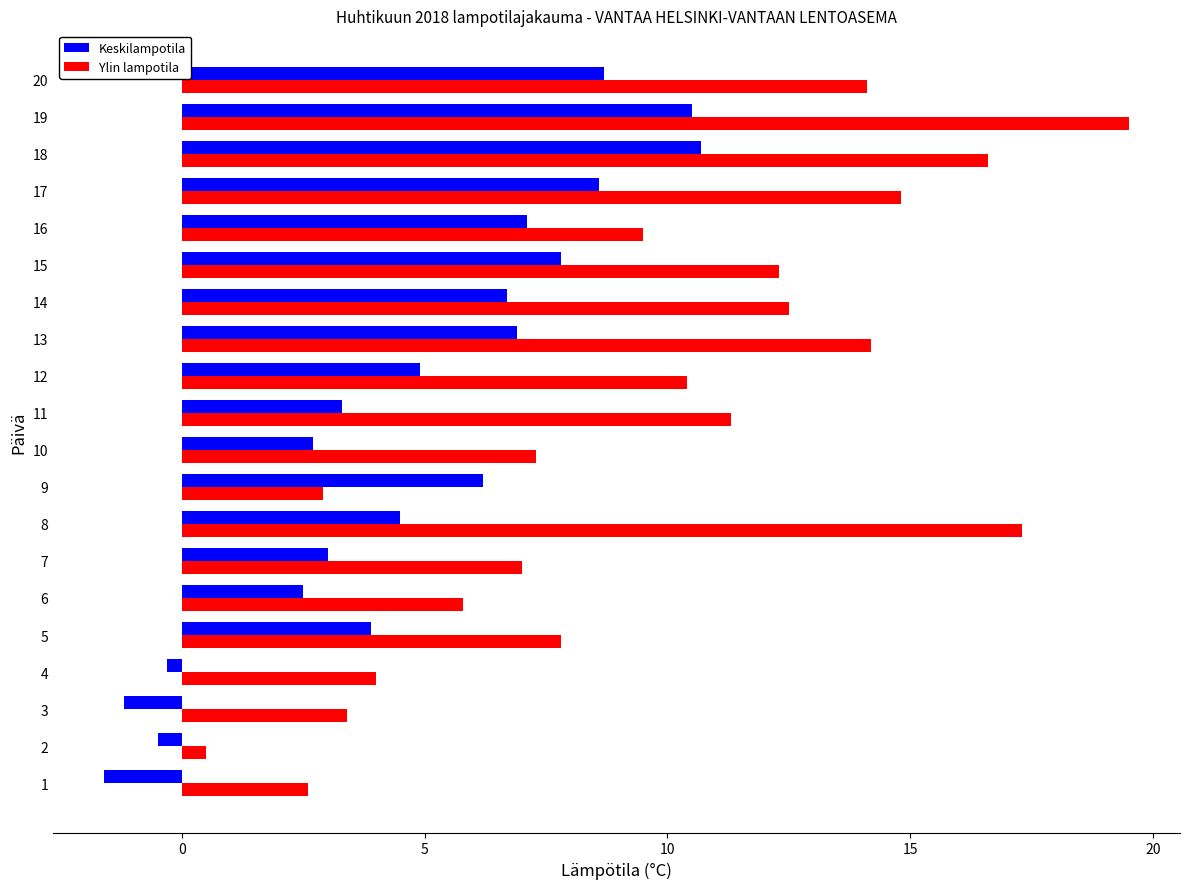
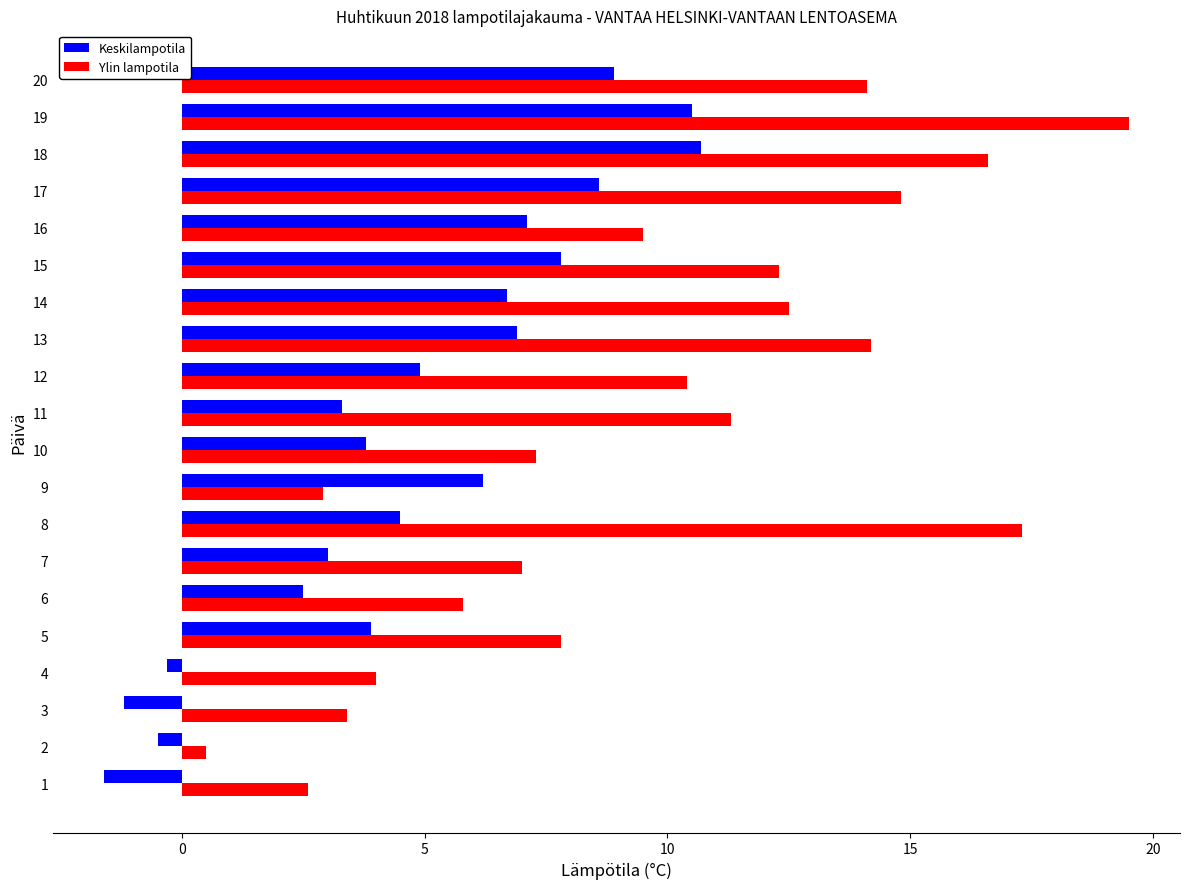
  {
    "Keskilampotila": {
-     "20": 8.7,
+     "20": 8.9,
      "19": 10.5,
      "18": 10.7,
      "17": 8.6,
      "16": 7.1,
      "15": 7.8,
      "14": 6.7,
      "13": 6.9,
      "12": 4.9,
      "11": 3.3,
-     "10": 2.7,
+     "10": 3.8,
      "9": 6.2,
      "8": 4.5,
      "7": 3.0,
      "6": 2.5,
      "5": 3.9,
      "4": -0.3,
      "3": -1.2,
      "2": -0.5,
      "1": -1.6
    },
    "Ylin lampotila": {
      "20": 14.1,
      "19": 19.5,
      "18": 16.6,
      "17": 14.8,
      "16": 9.5,
      "15": 12.3,
      "14": 12.5,
      "13": 14.2,
      "12": 10.4,
      "11": 11.3,
      "10": 7.3,
      "9": 2.9,
      "8": 17.3,
      "7": 7.0,
      "6": 5.8,
      "5": 7.8,
      "4": 4.0,
      "3": 3.4,
      "2": 0.5,
      "1": 2.6
    }
  }
